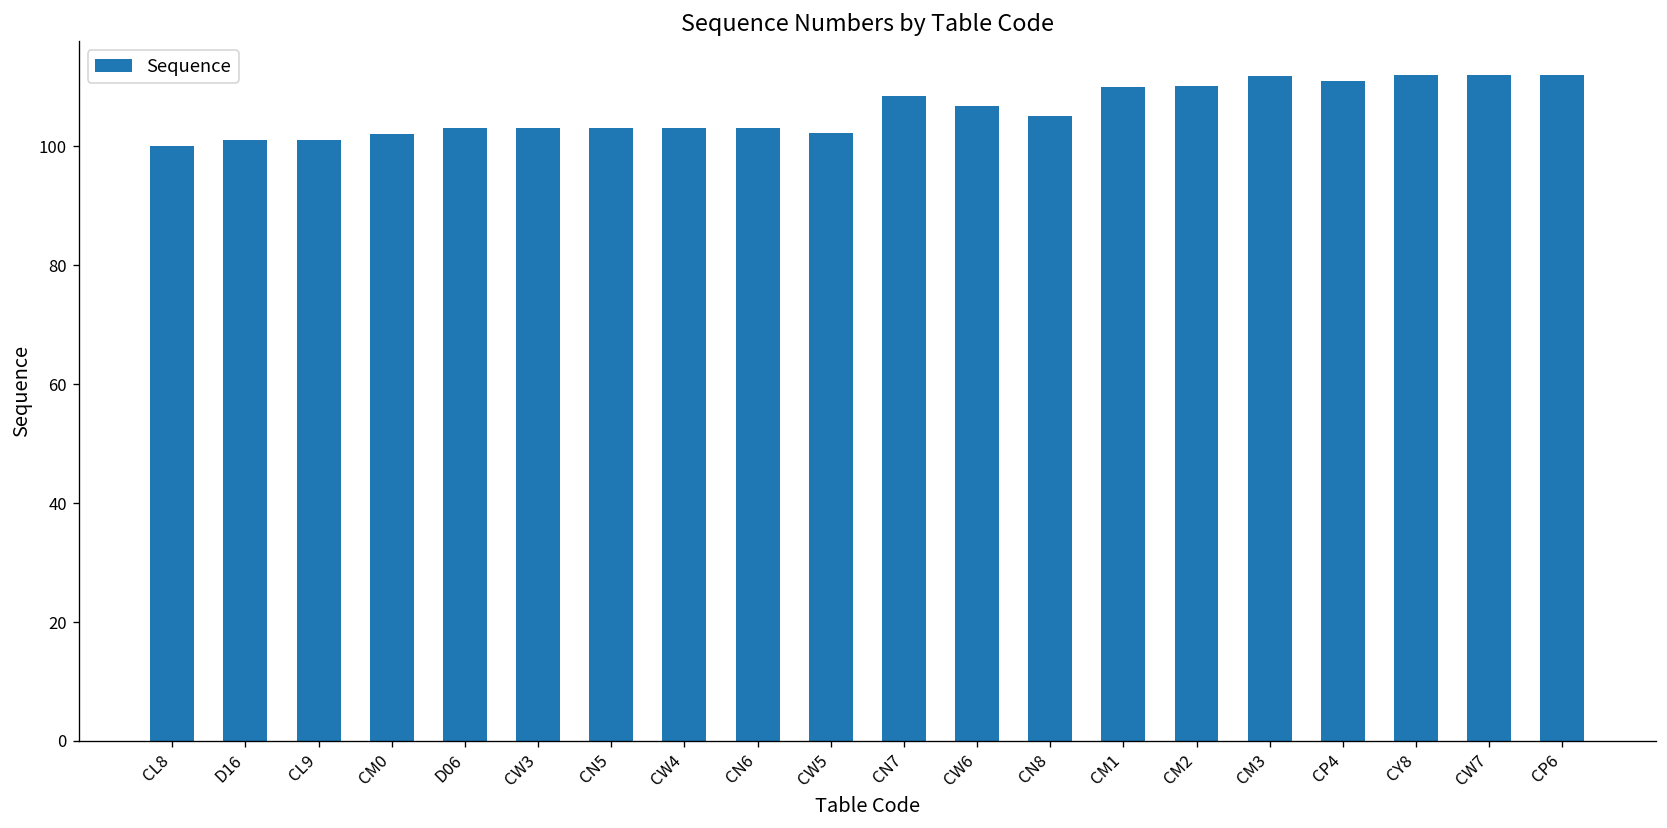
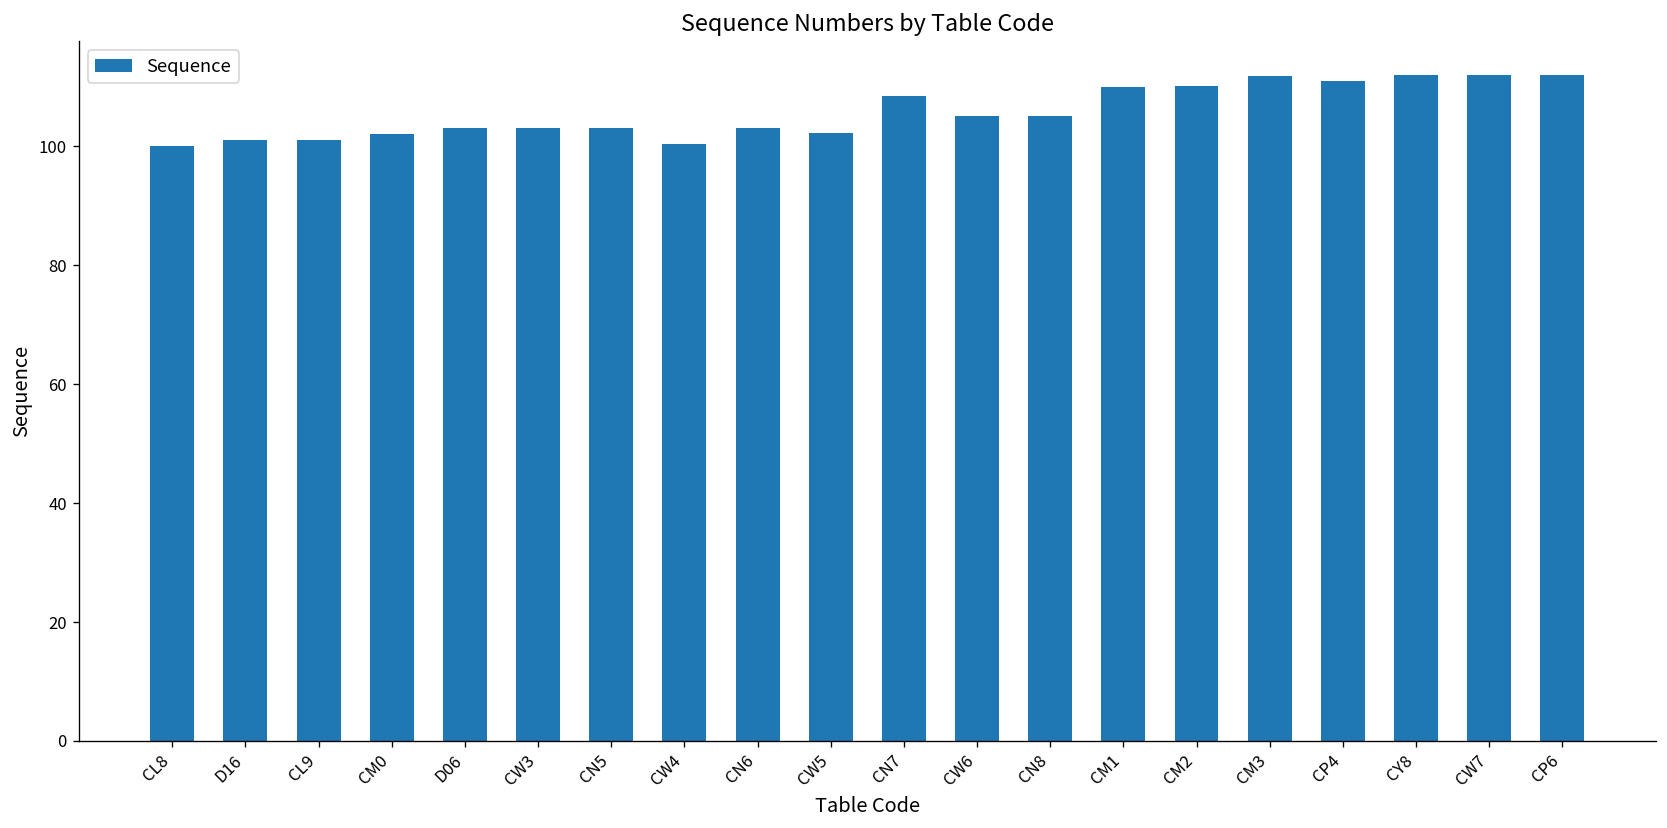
  {
    "CL8": 100,
    "D16": 101,
    "CL9": 101,
    "CM0": 102,
    "D06": 103,
    "CW3": 103,
    "CN5": 103,
-   "CW4": 103,
+   "CW4": 100,
    "CN6": 103,
    "CW5": 102,
    "CN7": 108,
-   "CW6": 107,
+   "CW6": 105,
    "CN8": 105,
    "CM1": 110,
    "CM2": 110,
    "CM3": 112,
    "CP4": 111,
    "CY8": 112,
    "CW7": 112,
    "CP6": 112
  }
